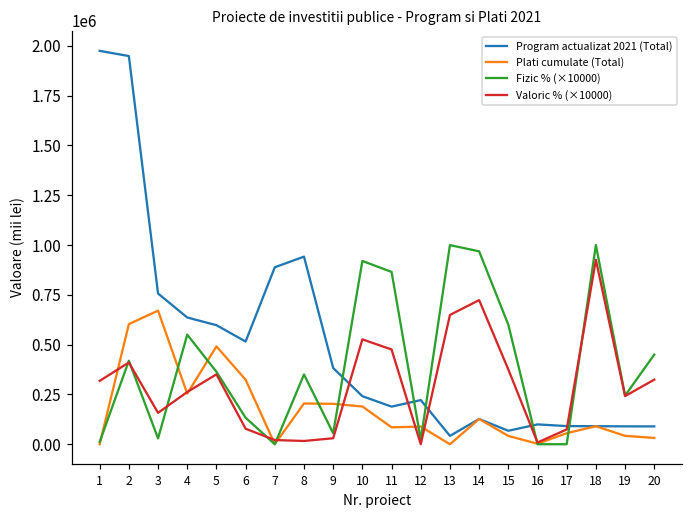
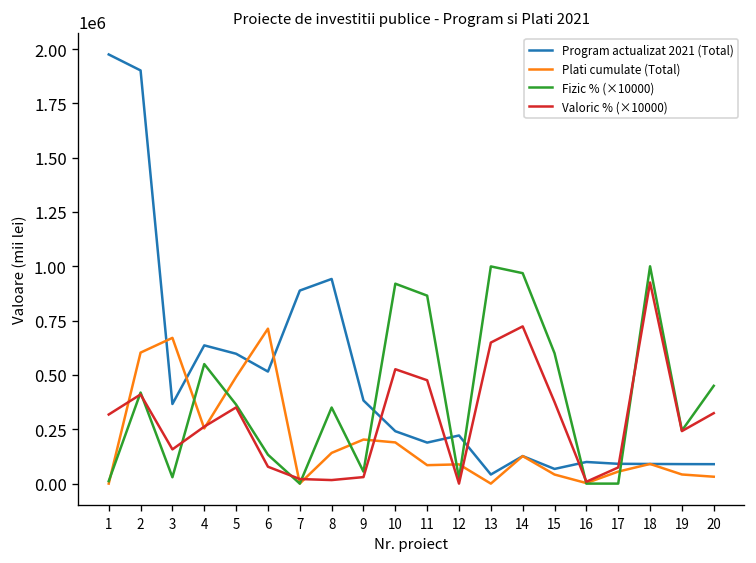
  {
    "Program actualizat 2021 (Total)": {
      "1": 1970000,
-     "2": 1950000,
-     "3": 760000,
+     "2": 1900000,
+     "3": 370000,
      "4": 640000,
      "5": 600000,
      "6": 520000,
      "7": 890000,
      "8": 940000,
      "9": 380000,
      "10": 240000,
      "11": 190000,
      "12": 220000,
      "13": 40000,
      "15": 70000,
      "16": 100000,
      "17": 90000,
      "19": 90000,
      "20": 90000
    },
    "Plati cumulate (Total)": {
      "2": 600000,
      "3": 670000,
      "5": 490000,
-     "6": 320000,
-     "8": 200000,
+     "6": 710000,
+     "8": 140000,
      "9": 200000,
      "10": 190000,
      "11": 80000,
      "12": 90000,
      "13": 0,
      "15": 40000,
      "17": 60000,
      "19": 40000,
      "20": 30000
    },
    "Fizic % (×10000)": {
      "3": 30000,
      "4": 550000,
      "6": 130000,
      "8": 350000,
      "9": 60000,
      "10": 920000,
      "11": 870000,
      "12": 20000,
      "13": 1000000,
      "14": 970000,
      "15": 600000,
      "17": 0,
      "18": 1000000,
      "20": 450000
    },
    "Valoric % (×10000)": {
      "1": 320000,
      "3": 160000,
      "6": 80000,
      "7": 20000,
      "8": 20000,
      "9": 30000,
      "10": 530000,
      "11": 480000,
      "12": 0,
      "13": 650000,
      "14": 720000,
      "15": 380000,
      "17": 70000,
      "18": 930000,
      "20": 320000
    }
  }
